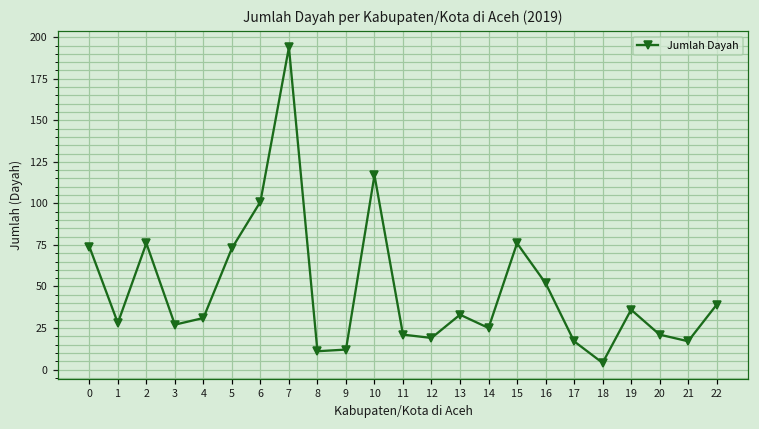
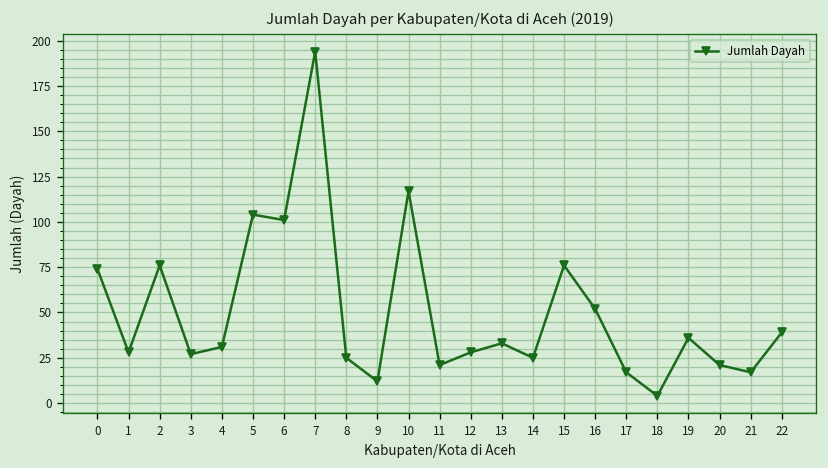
  {
    "0": 74,
    "1": 28,
    "2": 76,
    "3": 27,
    "4": 31,
-   "5": 73,
+   "5": 104,
    "6": 101,
    "7": 194,
-   "8": 11,
+   "8": 25,
    "9": 12,
    "10": 117,
    "11": 21,
-   "12": 19,
+   "12": 28,
    "13": 33,
    "14": 25,
    "15": 76,
    "16": 52,
    "17": 17,
    "18": 4,
    "19": 36,
    "20": 21,
    "21": 17,
    "22": 39
  }
